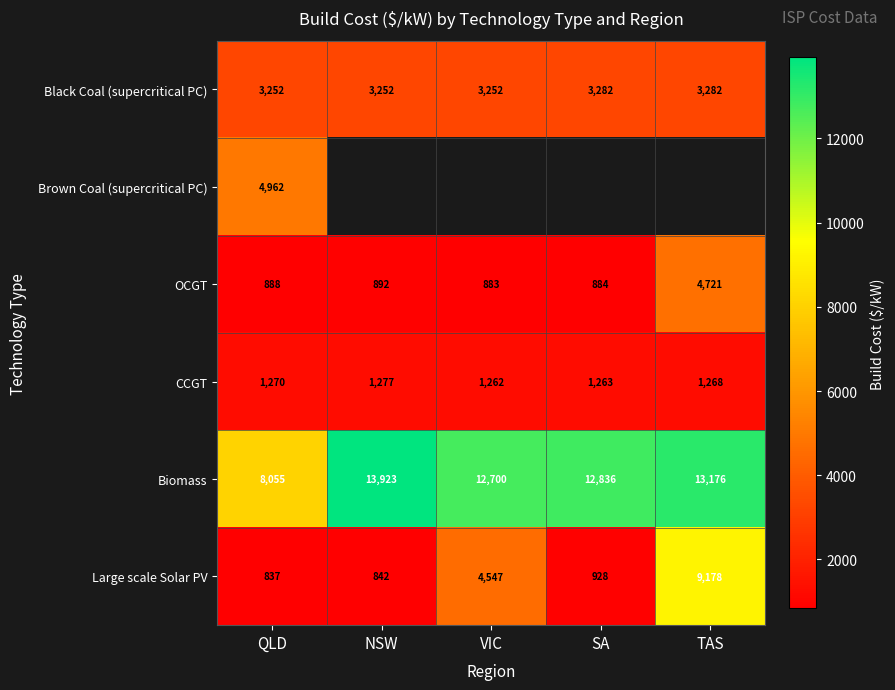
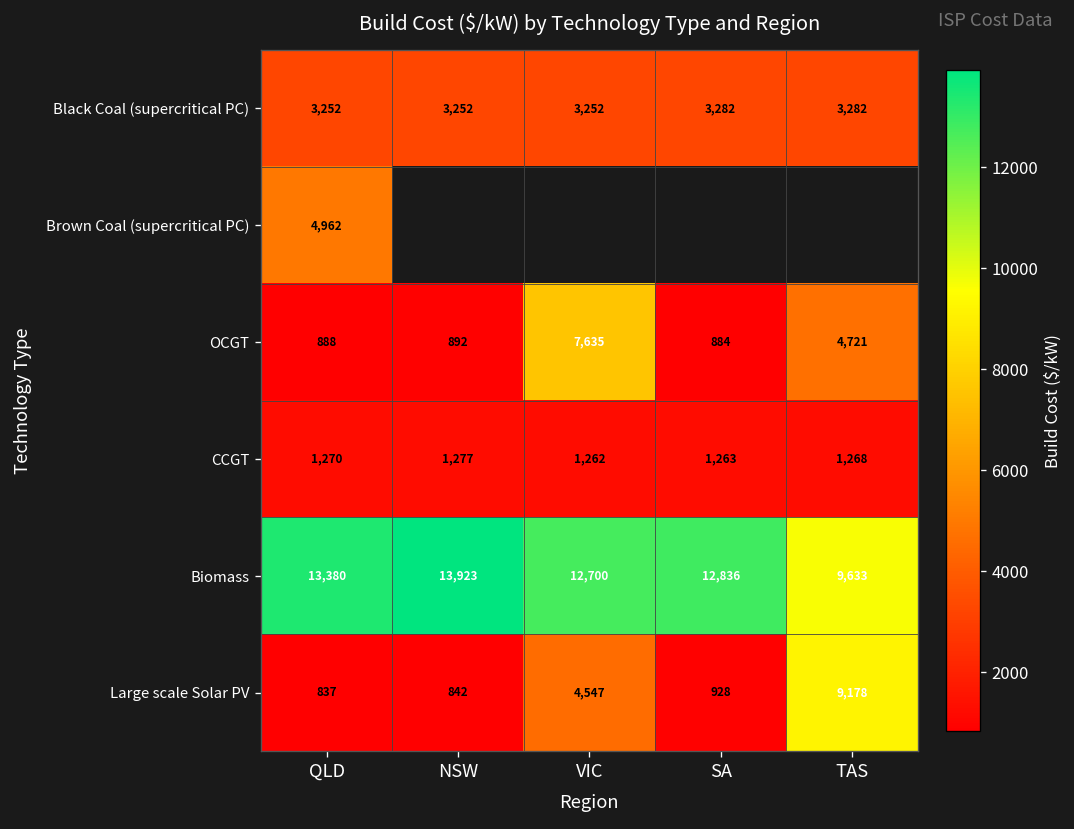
  {
    "Black Coal (supercritical PC)": {
      "QLD": "3,252",
      "NSW": "3,252",
      "VIC": "3,252",
      "SA": "3,282",
      "TAS": "3,282"
    },
    "Brown Coal (supercritical PC)": {
      "QLD": "4,962"
    },
    "OCGT": {
      "QLD": "888",
      "NSW": "892",
-     "VIC": "883",
+     "VIC": "7,635",
      "SA": "884",
      "TAS": "4,721"
    },
    "CCGT": {
      "QLD": "1,270",
      "NSW": "1,277",
      "VIC": "1,262",
      "SA": "1,263",
      "TAS": "1,268"
    },
    "Biomass": {
-     "QLD": "8,055",
+     "QLD": "13,380",
      "NSW": "13,923",
      "VIC": "12,700",
      "SA": "12,836",
-     "TAS": "13,176"
+     "TAS": "9,633"
    },
    "Large scale Solar PV": {
      "QLD": "837",
      "NSW": "842",
      "VIC": "4,547",
      "SA": "928",
      "TAS": "9,178"
    }
  }
